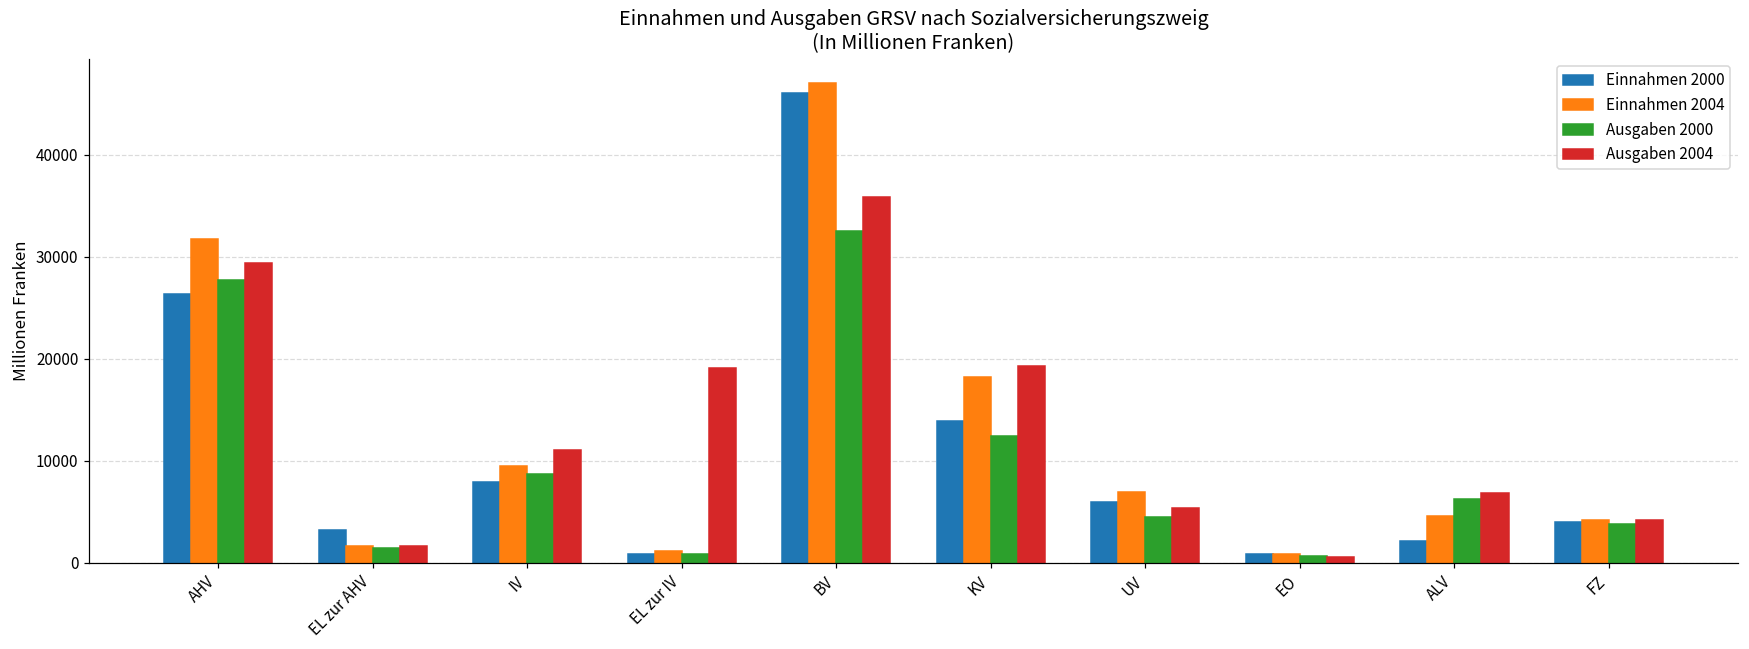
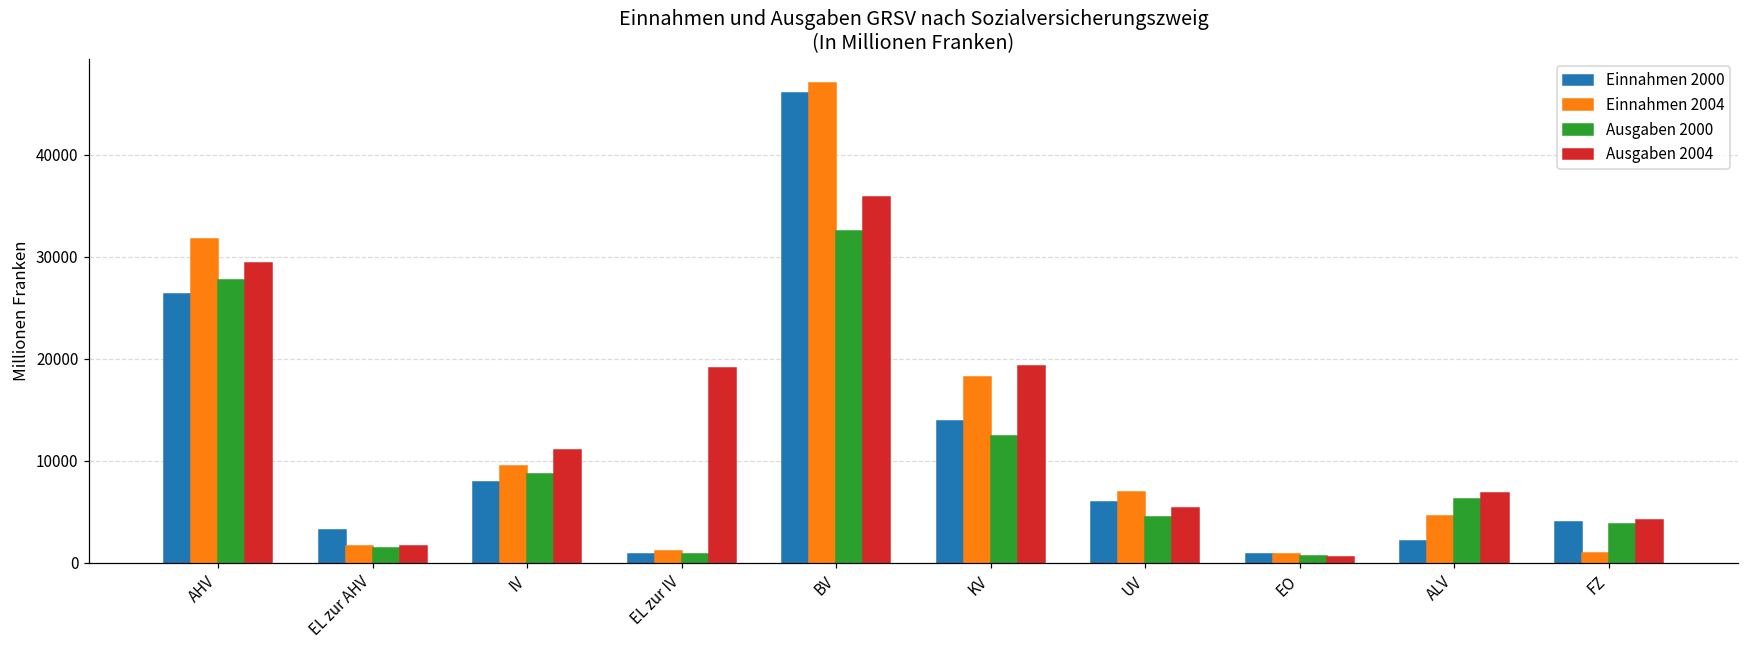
  {
    "Einnahmen 2000": {
      "AHV": 26000,
      "EL zur AHV": 3000,
      "IV": 8000,
      "EL zur IV": 1000,
      "BV": 46000,
      "KV": 14000,
      "UV": 6000,
      "EO": 1000,
      "ALV": 2000,
      "FZ": 4000
    },
    "Einnahmen 2004": {
      "AHV": 32000,
      "EL zur AHV": 2000,
      "IV": 10000,
      "EL zur IV": 1000,
      "BV": 47000,
      "KV": 18000,
      "UV": 7000,
      "EO": 1000,
      "ALV": 5000,
-     "FZ": 4000
+     "FZ": 1000
    },
    "Ausgaben 2000": {
      "AHV": 28000,
      "EL zur AHV": 1000,
      "IV": 9000,
      "EL zur IV": 1000,
      "BV": 32000,
      "KV": 12000,
      "UV": 5000,
      "EO": 1000,
      "ALV": 6000,
      "FZ": 4000
    },
    "Ausgaben 2004": {
      "AHV": 29000,
      "EL zur AHV": 2000,
      "IV": 11000,
      "EL zur IV": 19000,
      "BV": 36000,
      "KV": 19000,
      "UV": 5000,
      "EO": 1000,
      "ALV": 7000,
      "FZ": 4000
    }
  }
